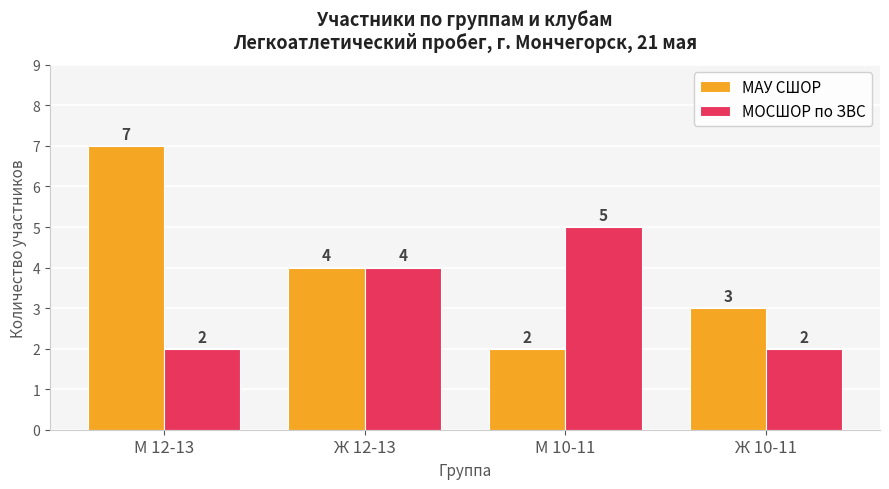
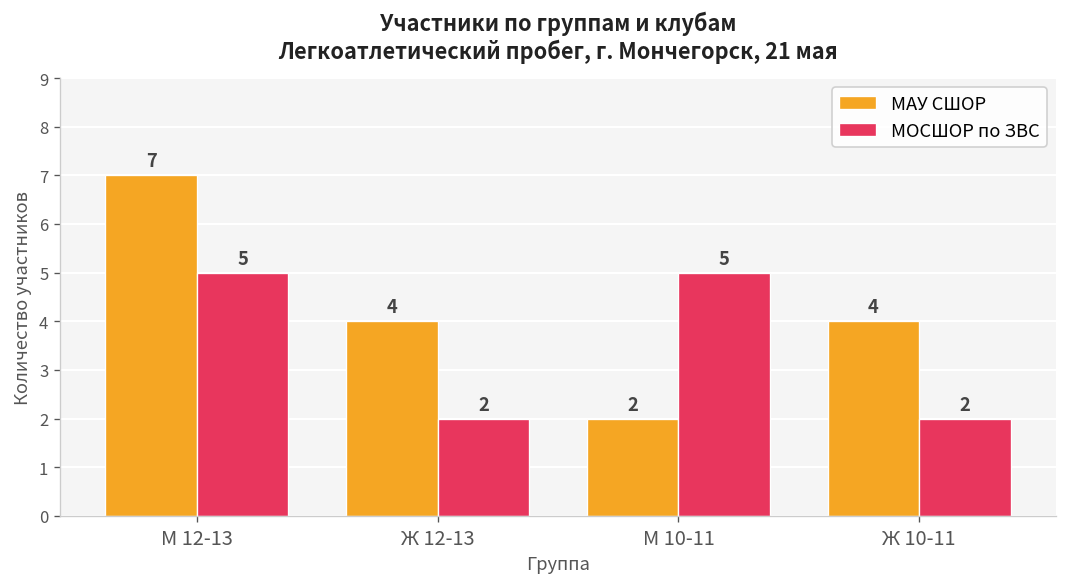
  {
    "МАУ СШОР": {
      "М 12-13": 7,
      "Ж 12-13": 4,
      "М 10-11": 2,
-     "Ж 10-11": 3
+     "Ж 10-11": 4
    },
    "МОСШОР по ЗВС": {
-     "М 12-13": 2,
-     "Ж 12-13": 4,
+     "М 12-13": 5,
+     "Ж 12-13": 2,
      "М 10-11": 5,
      "Ж 10-11": 2
    }
  }
